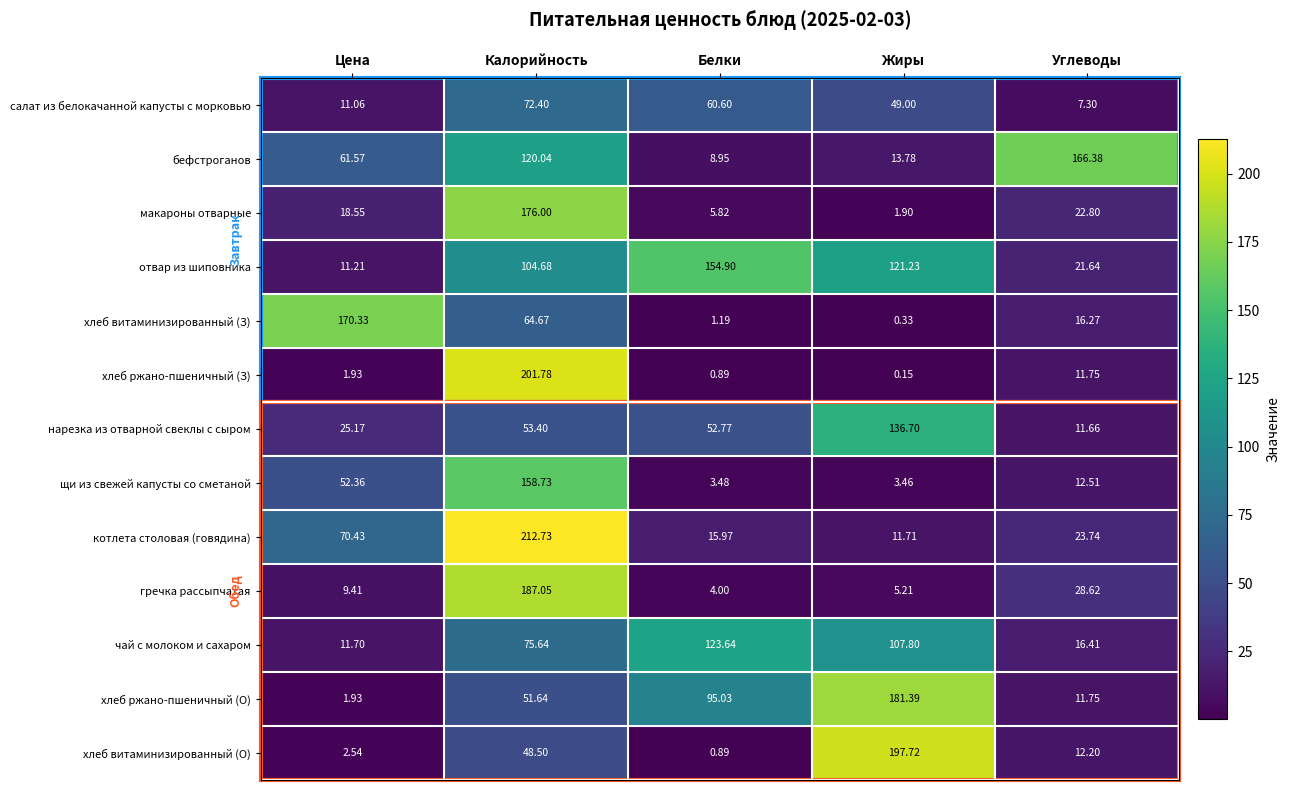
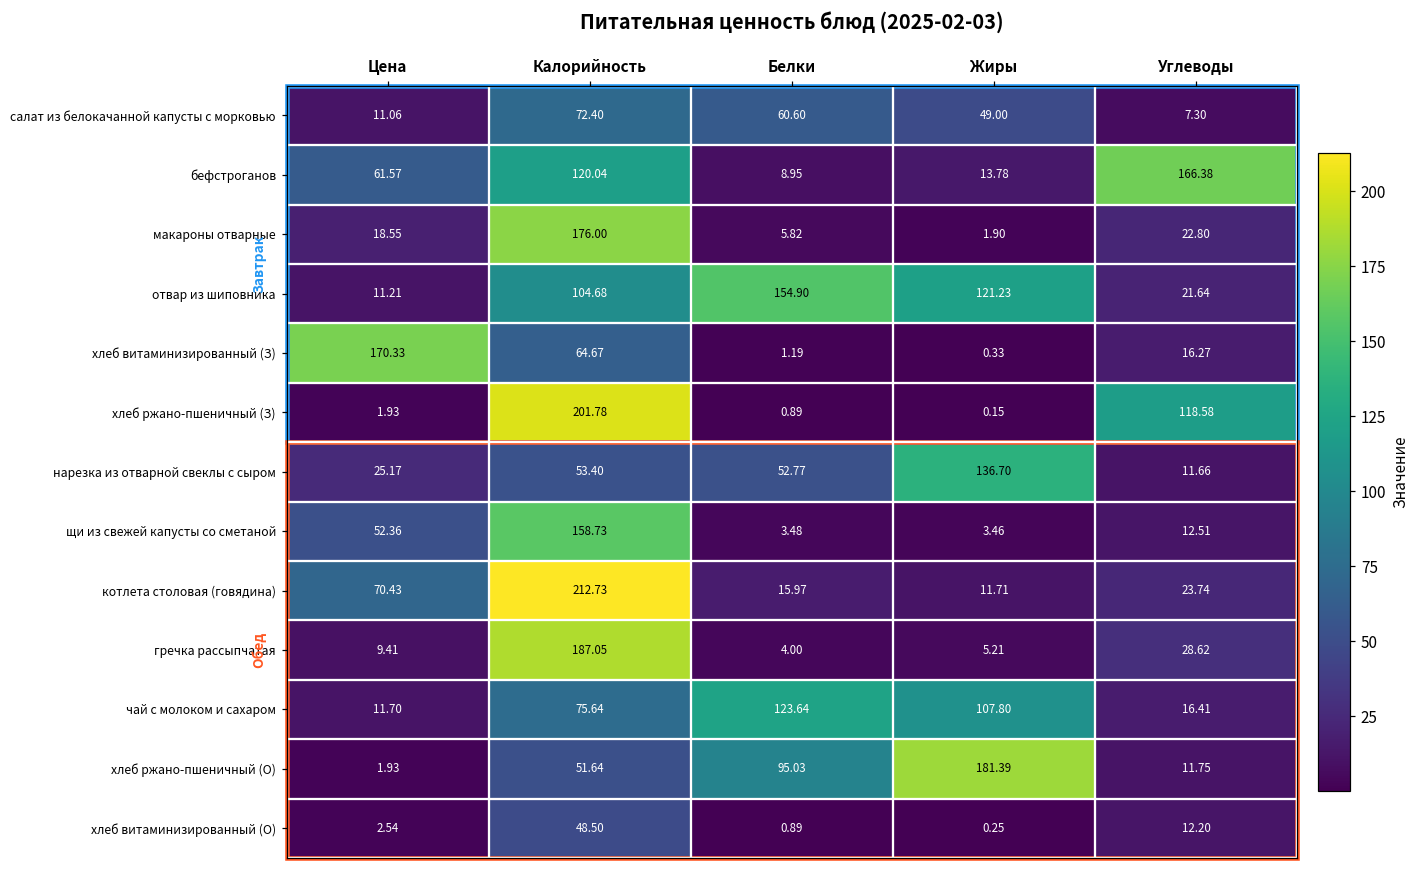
  {
    "салат из белокачанной капусты с морковью": {
      "Цена": 11.06,
      "Калорийность": 72.40,
      "Белки": 60.60,
      "Жиры": 49.00,
      "Углеводы": 7.30
    },
    "бефстроганов": {
      "Цена": 61.57,
      "Калорийность": 120.04,
      "Белки": 8.95,
      "Жиры": 13.78,
      "Углеводы": 166.38
    },
    "макароны отварные": {
      "Цена": 18.55,
      "Калорийность": 176.00,
      "Белки": 5.82,
      "Жиры": 1.90,
      "Углеводы": 22.80
    },
    "отвар из шиповника": {
      "Цена": 11.21,
      "Калорийность": 104.68,
      "Белки": 154.90,
      "Жиры": 121.23,
      "Углеводы": 21.64
    },
    "хлеб витаминизированный (З)": {
      "Цена": 170.33,
      "Калорийность": 64.67,
      "Белки": 1.19,
      "Жиры": 0.33,
      "Углеводы": 16.27
    },
    "хлеб ржано-пшеничный (З)": {
      "Цена": 1.93,
      "Калорийность": 201.78,
      "Белки": 0.89,
      "Жиры": 0.15,
-     "Углеводы": 11.75
+     "Углеводы": 118.58
    },
    "нарезка из отварной свеклы с сыром": {
      "Цена": 25.17,
      "Калорийность": 53.40,
      "Белки": 52.77,
      "Жиры": 136.70,
      "Углеводы": 11.66
    },
    "щи из свежей капусты со сметаной": {
      "Цена": 52.36,
      "Калорийность": 158.73,
      "Белки": 3.48,
      "Жиры": 3.46,
      "Углеводы": 12.51
    },
    "котлета столовая (говядина)": {
      "Цена": 70.43,
      "Калорийность": 212.73,
      "Белки": 15.97,
      "Жиры": 11.71,
      "Углеводы": 23.74
    },
    "гречка рассыпчатая": {
      "Цена": 9.41,
      "Калорийность": 187.05,
      "Белки": 4.00,
      "Жиры": 5.21,
      "Углеводы": 28.62
    },
    "чай с молоком и сахаром": {
      "Цена": 11.70,
      "Калорийность": 75.64,
      "Белки": 123.64,
      "Жиры": 107.80,
      "Углеводы": 16.41
    },
    "хлеб ржано-пшеничный (О)": {
      "Цена": 1.93,
      "Калорийность": 51.64,
      "Белки": 95.03,
      "Жиры": 181.39,
      "Углеводы": 11.75
    },
    "хлеб витаминизированный (О)": {
      "Цена": 2.54,
      "Калорийность": 48.50,
      "Белки": 0.89,
-     "Жиры": 197.72,
+     "Жиры": 0.25,
      "Углеводы": 12.20
    }
  }
